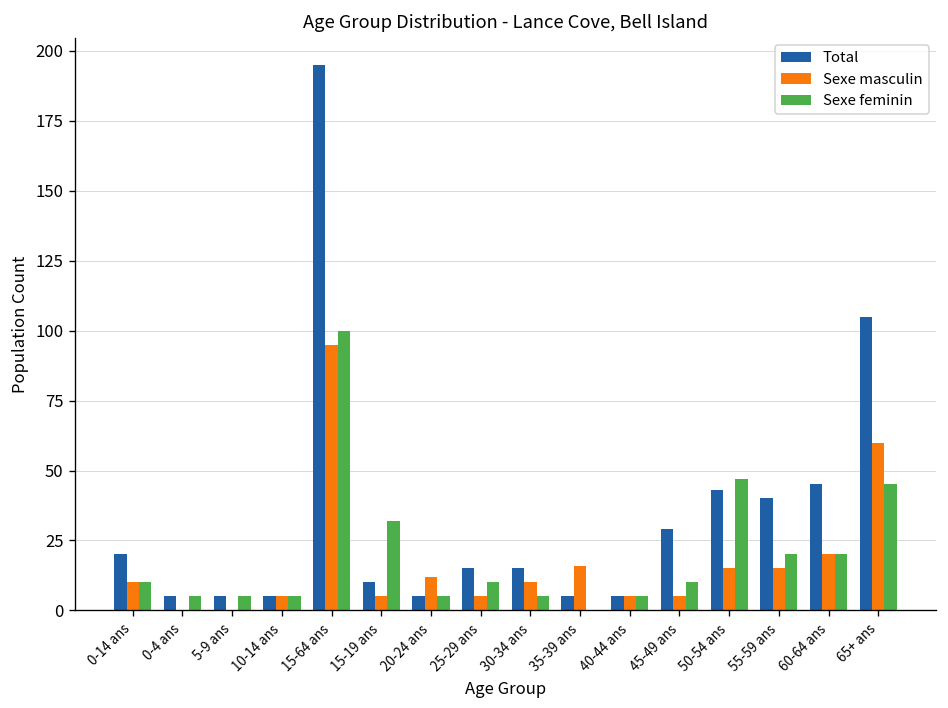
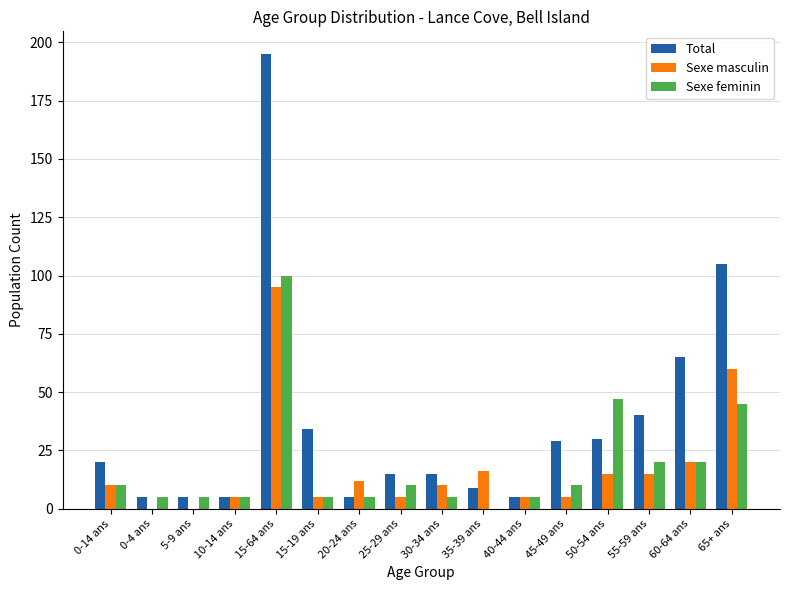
  {
    "Total": {
      "0-14 ans": 20,
      "0-4 ans": 5,
      "5-9 ans": 5,
      "10-14 ans": 5,
      "15-64 ans": 195,
-     "15-19 ans": 10,
+     "15-19 ans": 34,
      "20-24 ans": 5,
      "25-29 ans": 15,
      "30-34 ans": 15,
-     "35-39 ans": 5,
+     "35-39 ans": 9,
      "40-44 ans": 5,
      "45-49 ans": 29,
-     "50-54 ans": 43,
+     "50-54 ans": 30,
      "55-59 ans": 40,
-     "60-64 ans": 45,
+     "60-64 ans": 65,
      "65+ ans": 105
    },
    "Sexe masculin": {
      "0-14 ans": 10,
      "0-4 ans": 0,
      "5-9 ans": 0,
      "10-14 ans": 5,
      "15-64 ans": 95,
      "15-19 ans": 5,
      "20-24 ans": 12,
      "25-29 ans": 5,
      "30-34 ans": 10,
      "35-39 ans": 16,
      "40-44 ans": 5,
      "45-49 ans": 5,
      "50-54 ans": 15,
      "55-59 ans": 15,
      "60-64 ans": 20,
      "65+ ans": 60
    },
    "Sexe feminin": {
      "0-14 ans": 10,
      "0-4 ans": 5,
      "5-9 ans": 5,
      "10-14 ans": 5,
      "15-64 ans": 100,
-     "15-19 ans": 32,
+     "15-19 ans": 5,
      "20-24 ans": 5,
      "25-29 ans": 10,
      "30-34 ans": 5,
      "35-39 ans": 0,
      "40-44 ans": 5,
      "45-49 ans": 10,
      "50-54 ans": 47,
      "55-59 ans": 20,
      "60-64 ans": 20,
      "65+ ans": 45
    }
  }
